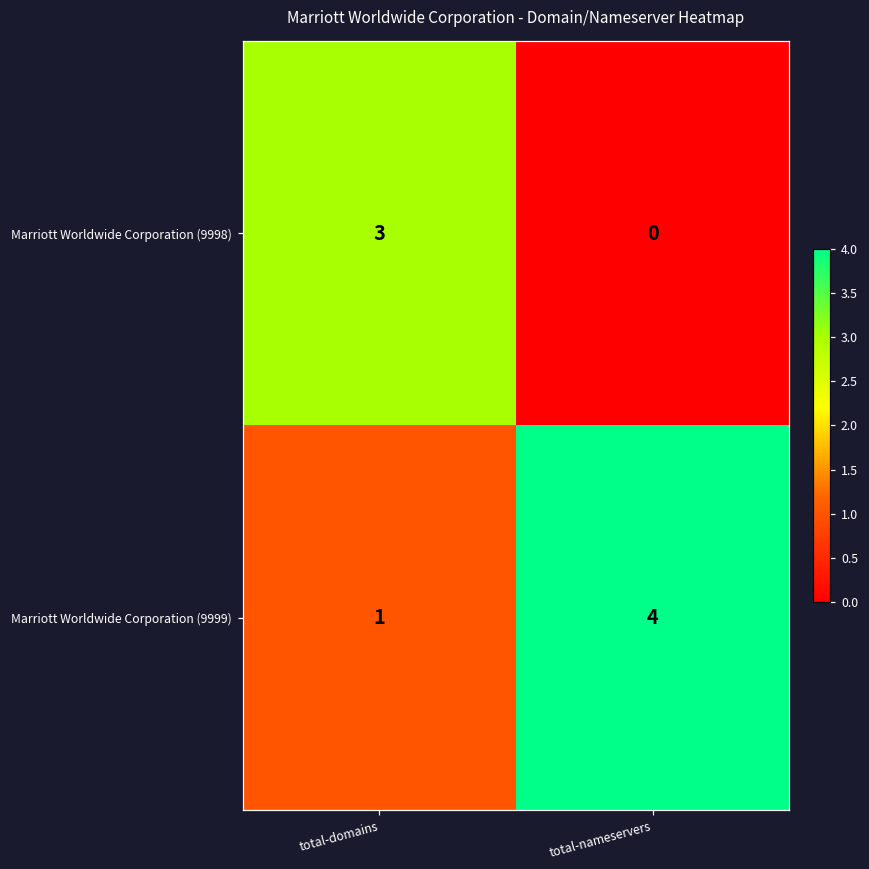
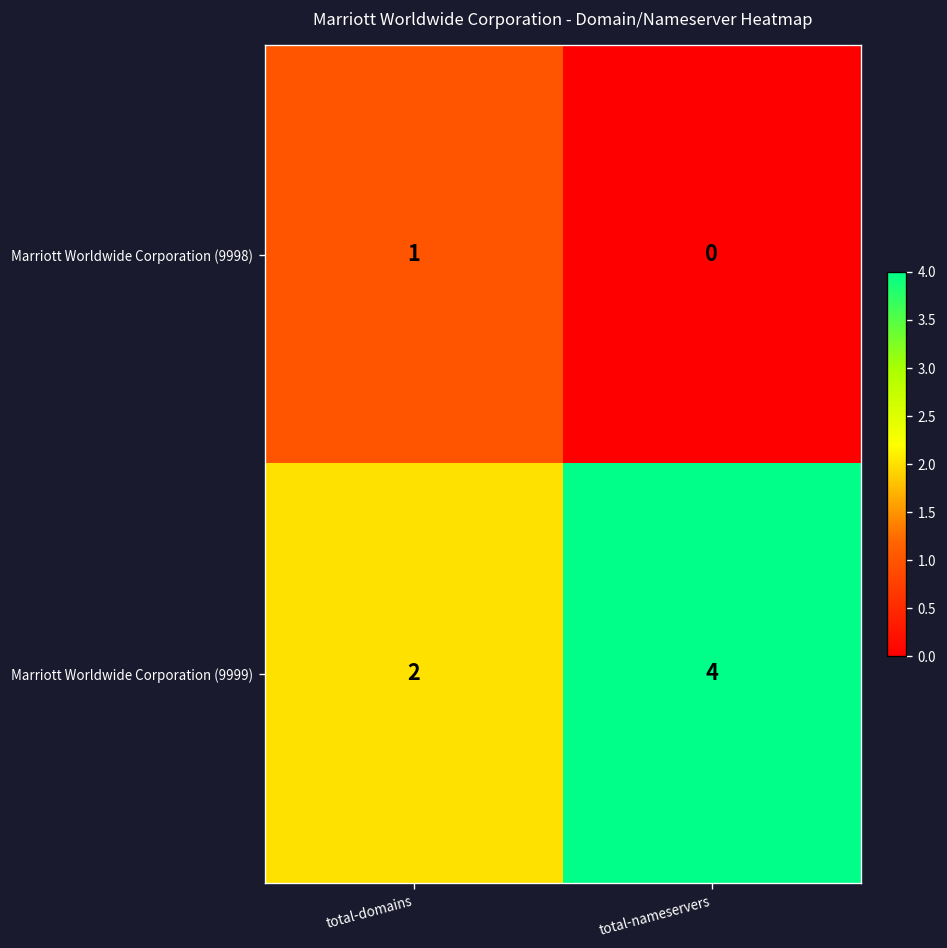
  {
    "Marriott Worldwide Corporation (9998)": {
-     "total-domains": 3,
+     "total-domains": 1,
      "total-nameservers": 0
    },
    "Marriott Worldwide Corporation (9999)": {
-     "total-domains": 1,
+     "total-domains": 2,
      "total-nameservers": 4
    }
  }
